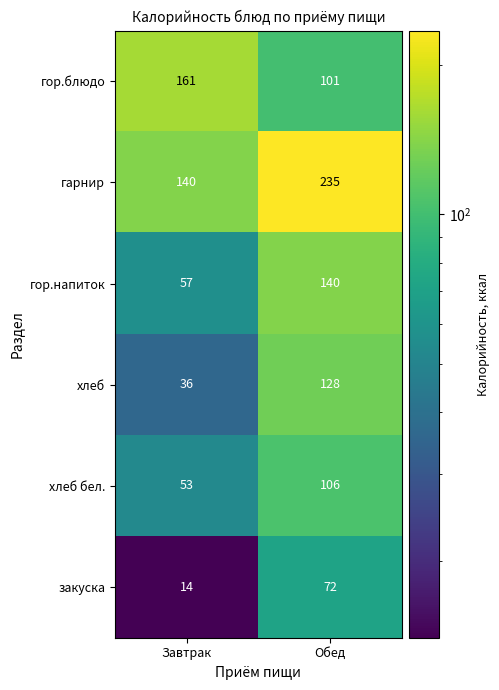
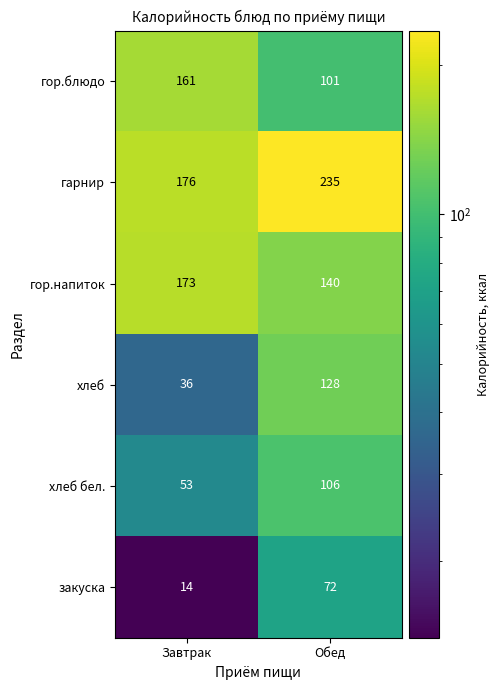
  {
    "гор.блюдо": {
      "Завтрак": 161,
      "Обед": 101
    },
    "гарнир": {
-     "Завтрак": 140,
+     "Завтрак": 176,
      "Обед": 235
    },
    "гор.напиток": {
-     "Завтрак": 57,
+     "Завтрак": 173,
      "Обед": 140
    },
    "хлеб": {
      "Завтрак": 36,
      "Обед": 128
    },
    "хлеб бел.": {
      "Завтрак": 53,
      "Обед": 106
    },
    "закуска": {
      "Завтрак": 14,
      "Обед": 72
    }
  }
